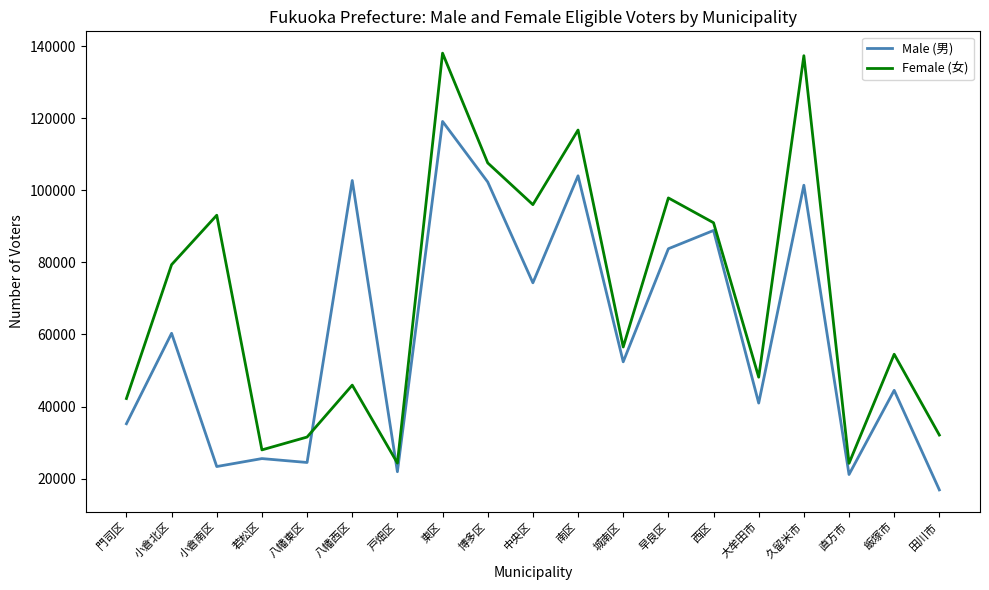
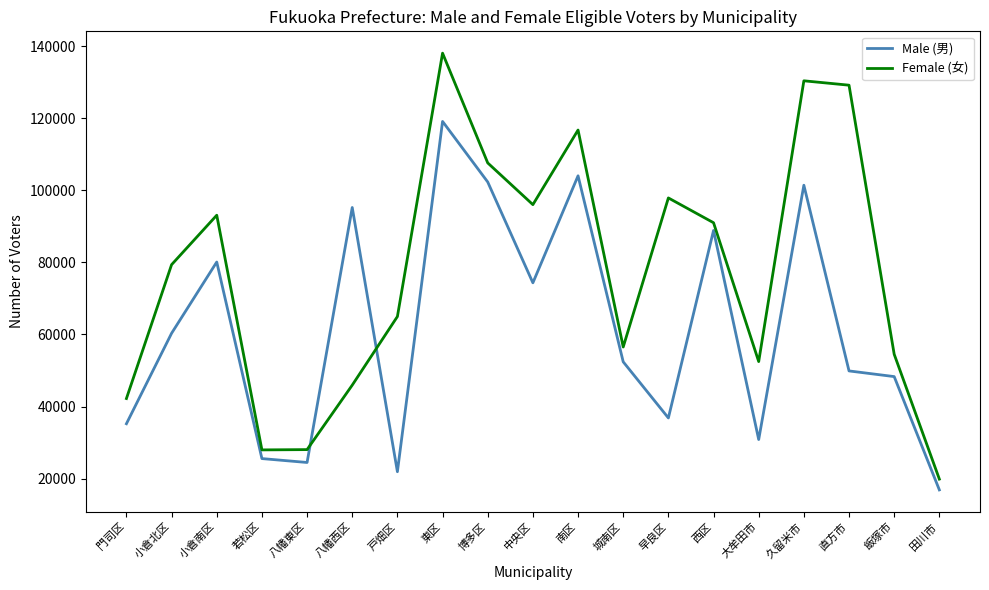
  {
    "Male (男)": {
      "門司区": 35000,
      "小倉北区": 60000,
-     "小倉南区": 23000,
+     "小倉南区": 80000,
      "若松区": 26000,
      "八幡東区": 24000,
-     "八幡西区": 103000,
+     "八幡西区": 95000,
      "戸畑区": 22000,
      "東区": 119000,
      "博多区": 102000,
      "中央区": 74000,
      "南区": 104000,
      "城南区": 52000,
-     "早良区": 84000,
+     "早良区": 37000,
      "西区": 89000,
-     "大牟田市": 41000,
+     "大牟田市": 31000,
      "久留米市": 101000,
-     "直方市": 21000,
-     "飯塚市": 44000,
+     "直方市": 50000,
+     "飯塚市": 48000,
      "田川市": 17000
    },
    "Female (女)": {
      "門司区": 42000,
      "小倉北区": 79000,
      "小倉南区": 93000,
      "若松区": 28000,
-     "八幡東区": 32000,
+     "八幡東区": 28000,
      "八幡西区": 46000,
-     "戸畑区": 24000,
+     "戸畑区": 65000,
      "東区": 138000,
      "博多区": 108000,
      "中央区": 96000,
      "南区": 117000,
      "城南区": 57000,
      "早良区": 98000,
      "西区": 91000,
-     "大牟田市": 48000,
-     "久留米市": 137000,
-     "直方市": 24000,
+     "大牟田市": 52000,
+     "久留米市": 130000,
+     "直方市": 129000,
      "飯塚市": 55000,
-     "田川市": 32000
+     "田川市": 20000
    }
  }
